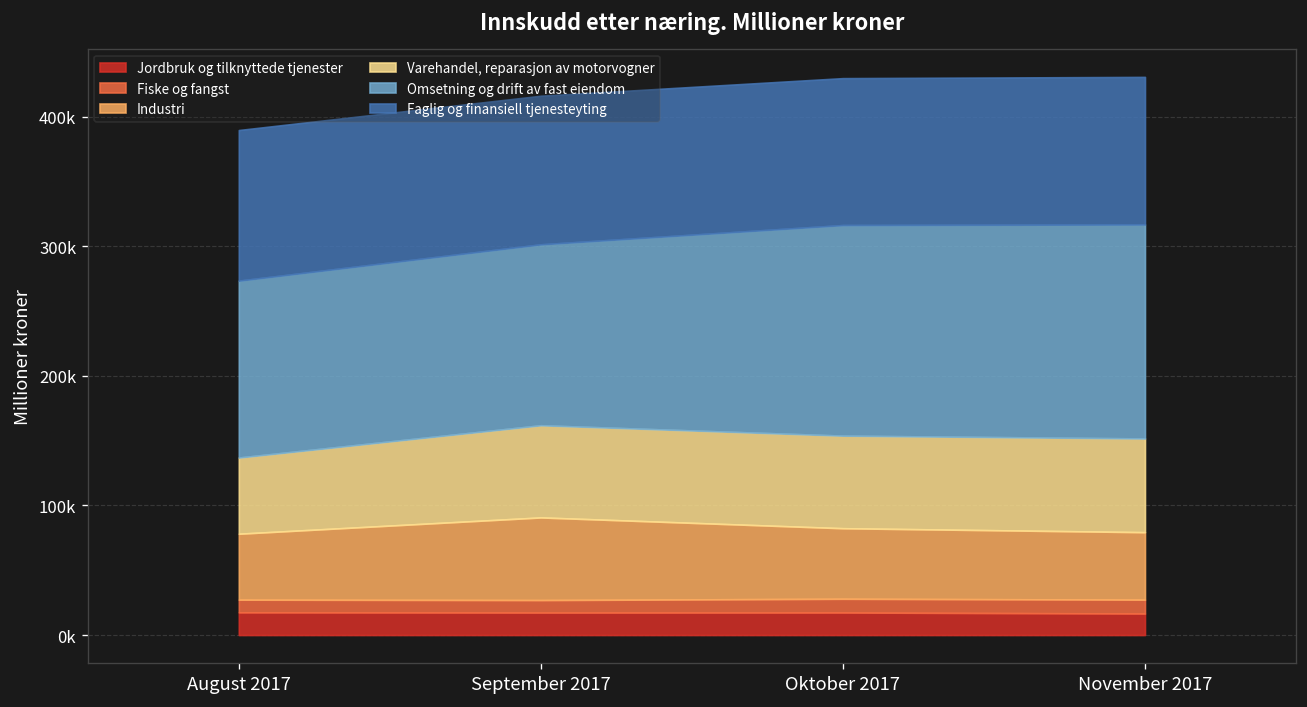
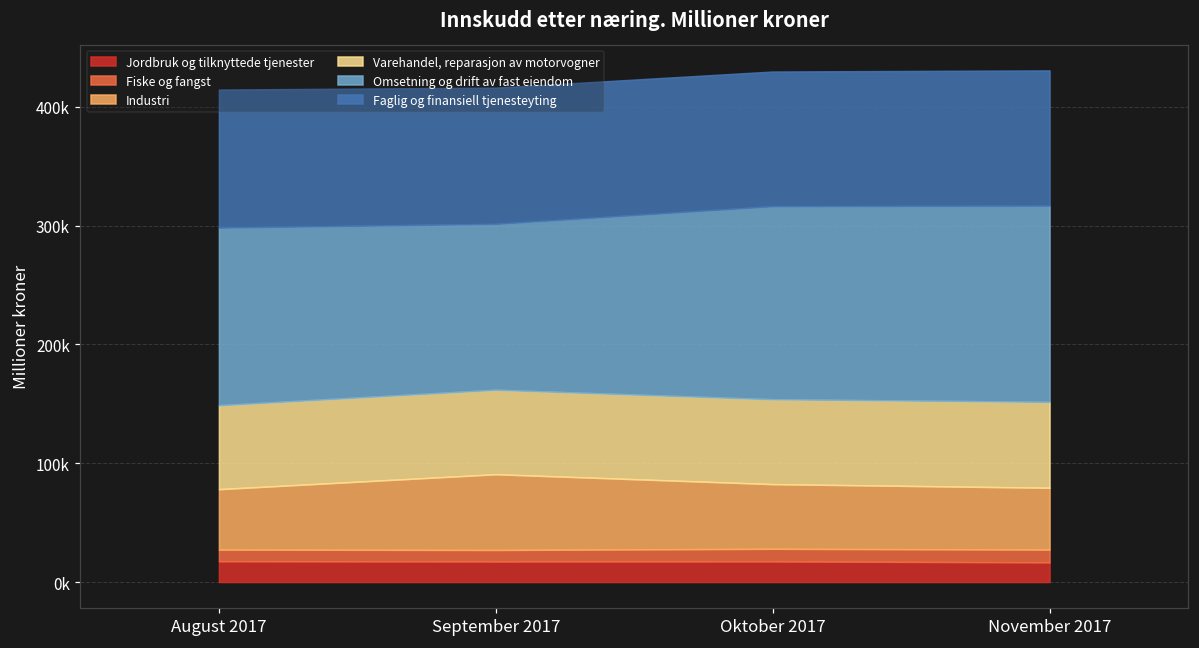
  {
    "Jordbruk og tilknyttede tjenester": {
      "August 2017": 18000,
      "September 2017": 17000,
      "Oktober 2017": 17000,
      "November 2017": 17000
    },
    "Fiske og fangst": {
      "August 2017": 10000,
      "September 2017": 10000,
      "Oktober 2017": 11000,
      "November 2017": 11000
    },
    "Industri": {
      "August 2017": 51000,
      "September 2017": 64000,
      "Oktober 2017": 54000,
      "November 2017": 52000
    },
    "Varehandel, reparasjon av motorvogner": {
-     "August 2017": 59000,
+     "August 2017": 71000,
      "September 2017": 71000,
      "Oktober 2017": 71000,
      "November 2017": 72000
    },
    "Omsetning og drift av fast eiendom": {
-     "August 2017": 137000,
+     "August 2017": 150000,
      "September 2017": 140000,
      "Oktober 2017": 163000,
      "November 2017": 165000
    },
    "Faglig og finansiell tjenesteyting": {
      "Oktober 2017": 113000,
      "November 2017": 114000
    }
  }
